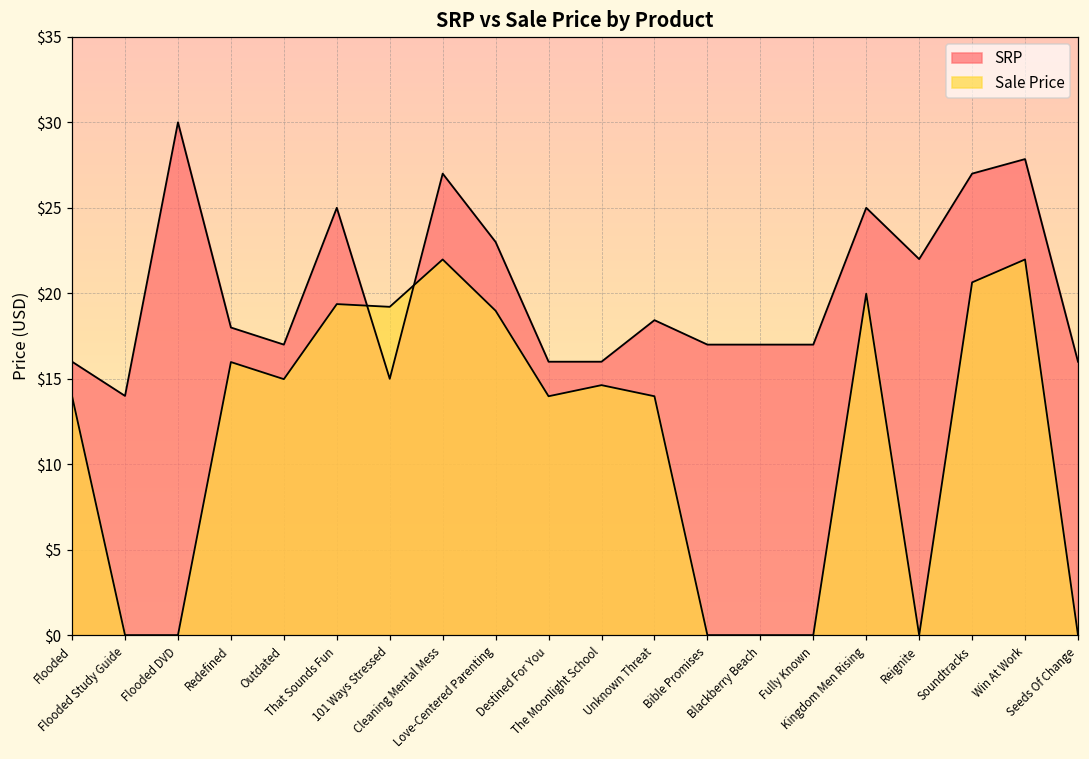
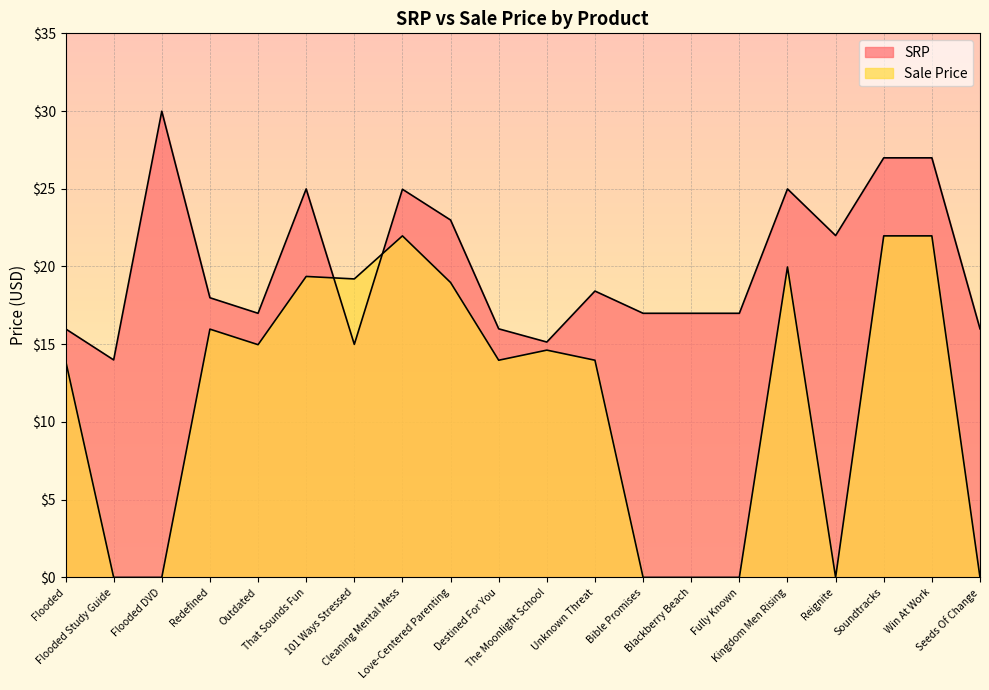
  {
    "SRP": {
      "Flooded": "$16.0",
      "Flooded Study Guide": "$14.0",
      "Flooded DVD": "$30.0",
      "Redefined": "$18.0",
      "Outdated": "$17.0",
      "That Sounds Fun": "$25.0",
      "101 Ways Stressed": "$15.0",
-     "Cleaning Mental Mess": "$27.0",
+     "Cleaning Mental Mess": "$25.0",
      "Love-Centered Parenting": "$23.0",
      "Destined For You": "$16.0",
-     "The Moonlight School": "$16.0",
+     "The Moonlight School": "$15.1",
      "Unknown Threat": "$18.4",
      "Bible Promises": "$17.0",
      "Blackberry Beach": "$17.0",
      "Fully Known": "$17.0",
      "Kingdom Men Rising": "$25.0",
      "Reignite": "$22.0",
      "Soundtracks": "$27.0",
-     "Win At Work": "$27.8",
+     "Win At Work": "$27.0",
      "Seeds Of Change": "$16.0"
    },
    "Sale Price": {
      "Flooded": "$14.0",
      "Flooded Study Guide": "$0.0",
      "Flooded DVD": "$0.0",
      "Redefined": "$16.0",
      "Outdated": "$15.0",
      "That Sounds Fun": "$19.4",
      "101 Ways Stressed": "$19.2",
      "Cleaning Mental Mess": "$22.0",
      "Love-Centered Parenting": "$19.0",
      "Destined For You": "$14.0",
      "The Moonlight School": "$14.6",
      "Unknown Threat": "$14.0",
      "Bible Promises": "$0.0",
      "Blackberry Beach": "$0.0",
      "Fully Known": "$0.0",
      "Kingdom Men Rising": "$20.0",
      "Reignite": "$0.0",
-     "Soundtracks": "$20.6",
+     "Soundtracks": "$22.0",
      "Win At Work": "$22.0",
      "Seeds Of Change": "$0.0"
    }
  }
